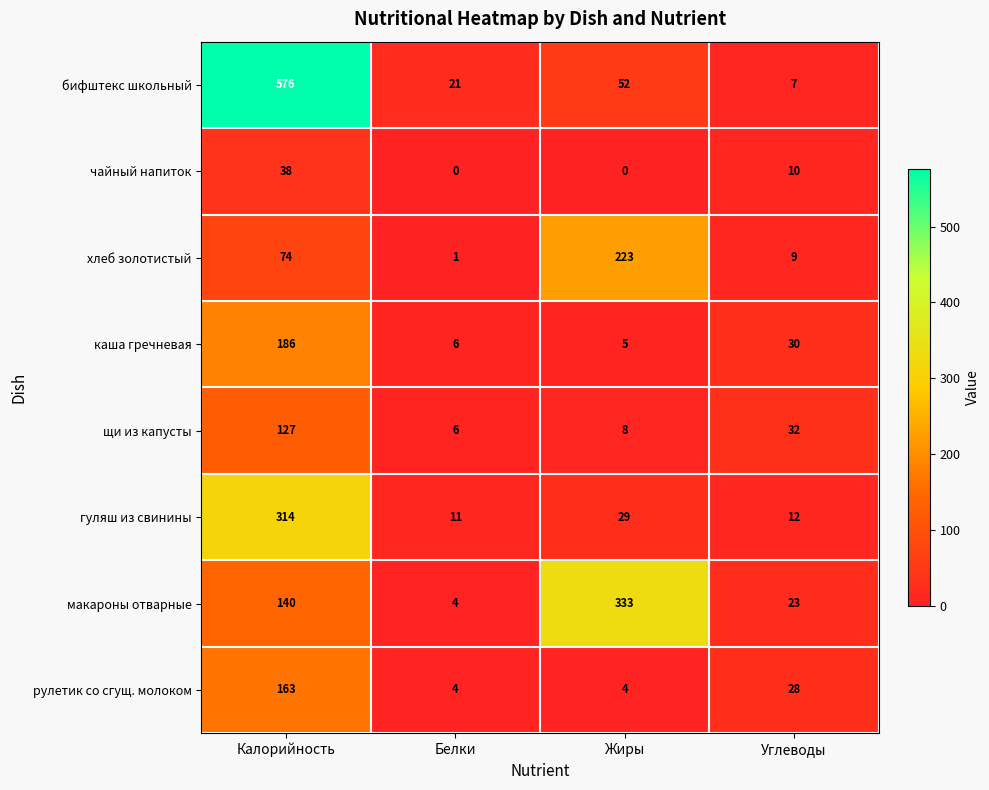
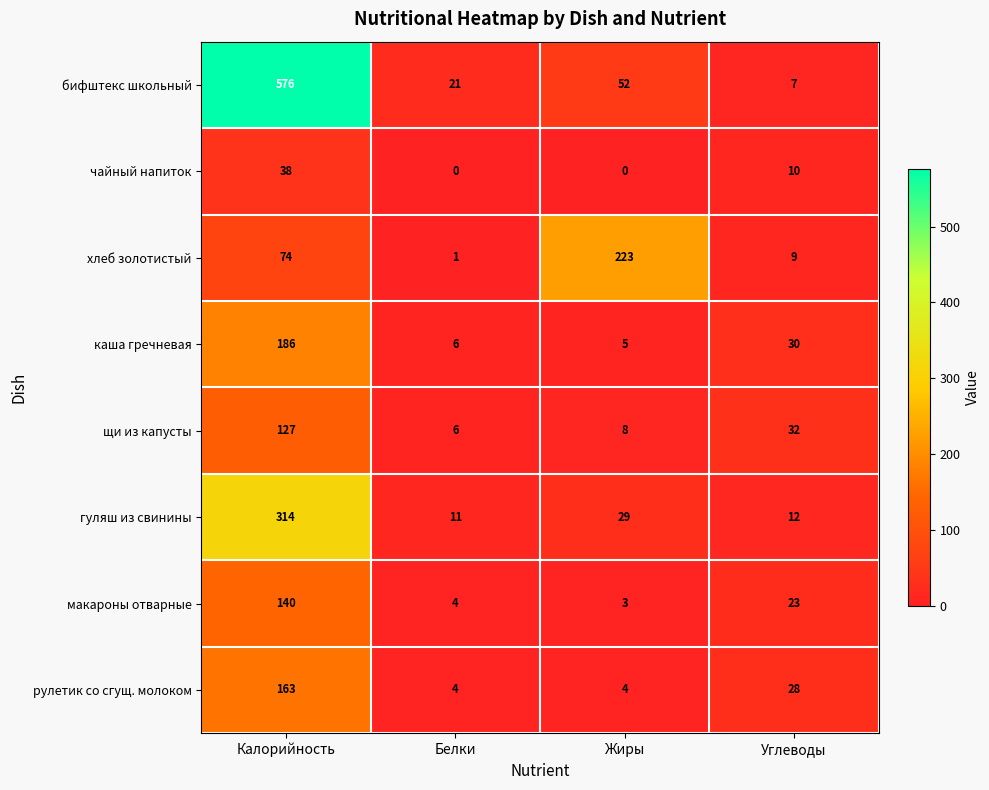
  {
    "бифштекс школьный": {
      "Калорийность": 576,
      "Белки": 21,
      "Жиры": 52,
      "Углеводы": 7
    },
    "чайный напиток": {
      "Калорийность": 38,
      "Белки": 0,
      "Жиры": 0,
      "Углеводы": 10
    },
    "хлеб золотистый": {
      "Калорийность": 74,
      "Белки": 1,
      "Жиры": 223,
      "Углеводы": 9
    },
    "каша гречневая": {
      "Калорийность": 186,
      "Белки": 6,
      "Жиры": 5,
      "Углеводы": 30
    },
    "щи из капусты": {
      "Калорийность": 127,
      "Белки": 6,
      "Жиры": 8,
      "Углеводы": 32
    },
    "гуляш из свинины": {
      "Калорийность": 314,
      "Белки": 11,
      "Жиры": 29,
      "Углеводы": 12
    },
    "макароны отварные": {
      "Калорийность": 140,
      "Белки": 4,
-     "Жиры": 333,
+     "Жиры": 3,
      "Углеводы": 23
    },
    "рулетик со сгущ. молоком": {
      "Калорийность": 163,
      "Белки": 4,
      "Жиры": 4,
      "Углеводы": 28
    }
  }
